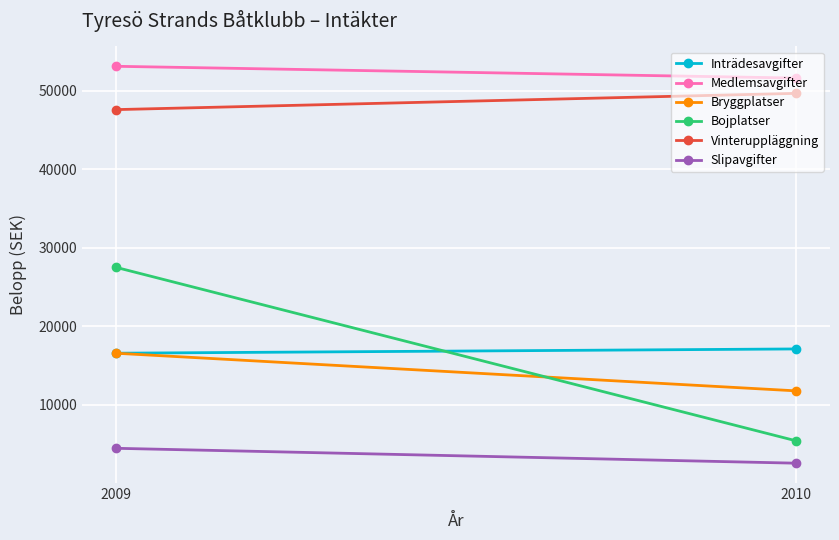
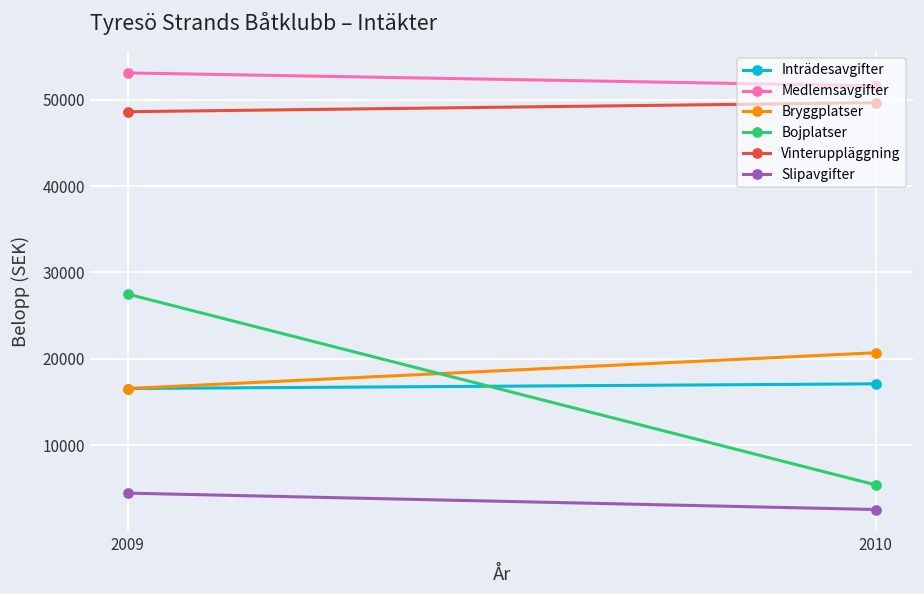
  {
    "Inträdesavgifter": {
      "2010": 17000
    },
    "Medlemsavgifter": {
      "2009": 53000
    },
    "Bryggplatser": {
-     "2010": 12000
+     "2010": 21000
    },
    "Bojplatser": {
      "2009": 27000,
      "2010": 5000
    },
    "Vinteruppläggning": {
-     "2009": 48000
+     "2009": 49000
    },
    "Slipavgifter": {
      "2009": 4000,
      "2010": 3000
    }
  }
